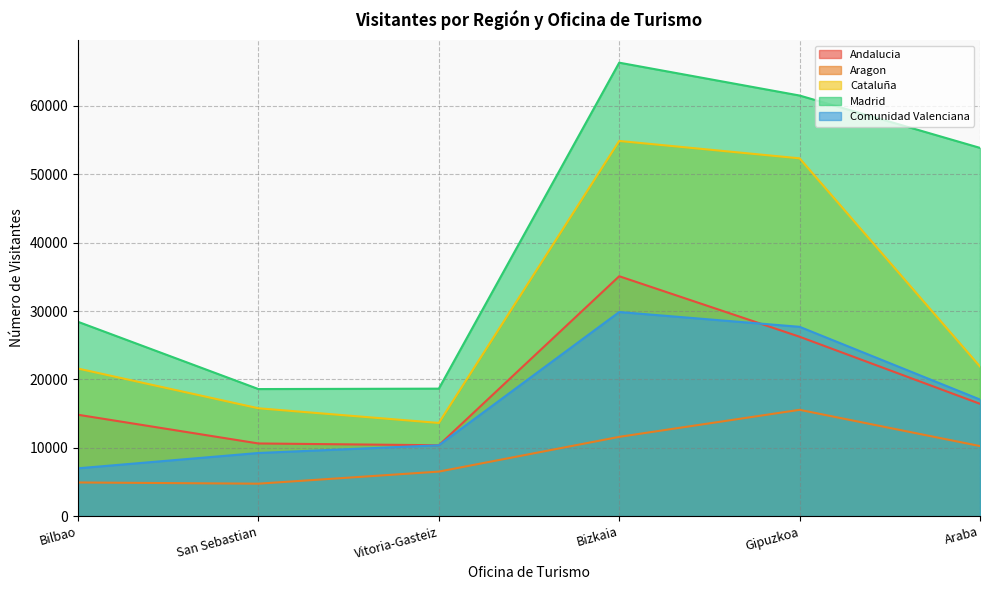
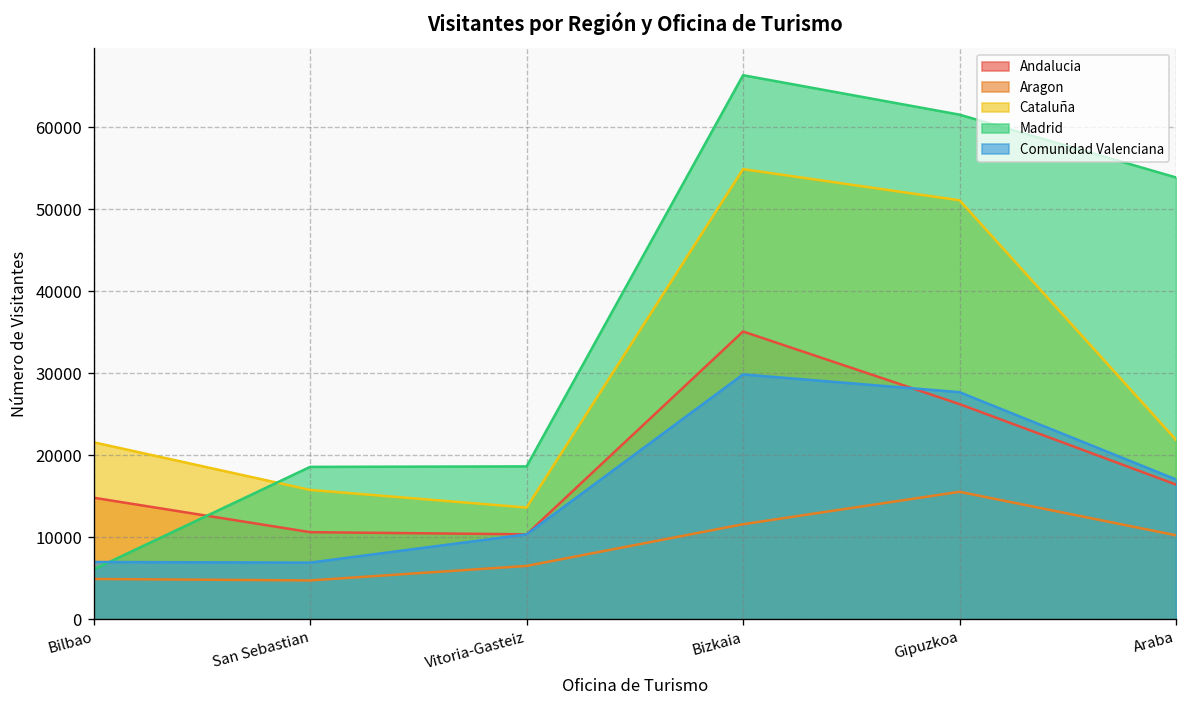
  {
    "Cataluña": {
      "Bilbao": 22000,
      "San Sebastian": 16000,
      "Vitoria-Gasteiz": 14000,
      "Bizkaia": 55000,
-     "Gipuzkoa": 52000,
+     "Gipuzkoa": 51000,
      "Araba": 22000
    },
    "Madrid": {
-     "Bilbao": 28000,
+     "Bilbao": 6000,
      "San Sebastian": 19000,
      "Vitoria-Gasteiz": 19000,
      "Bizkaia": 66000,
      "Gipuzkoa": 62000,
      "Araba": 54000
    },
    "Comunidad Valenciana": {
      "Bilbao": 7000,
-     "San Sebastian": 9000,
+     "San Sebastian": 7000,
      "Bizkaia": 30000,
      "Gipuzkoa": 28000,
      "Araba": 17000
    }
  }
